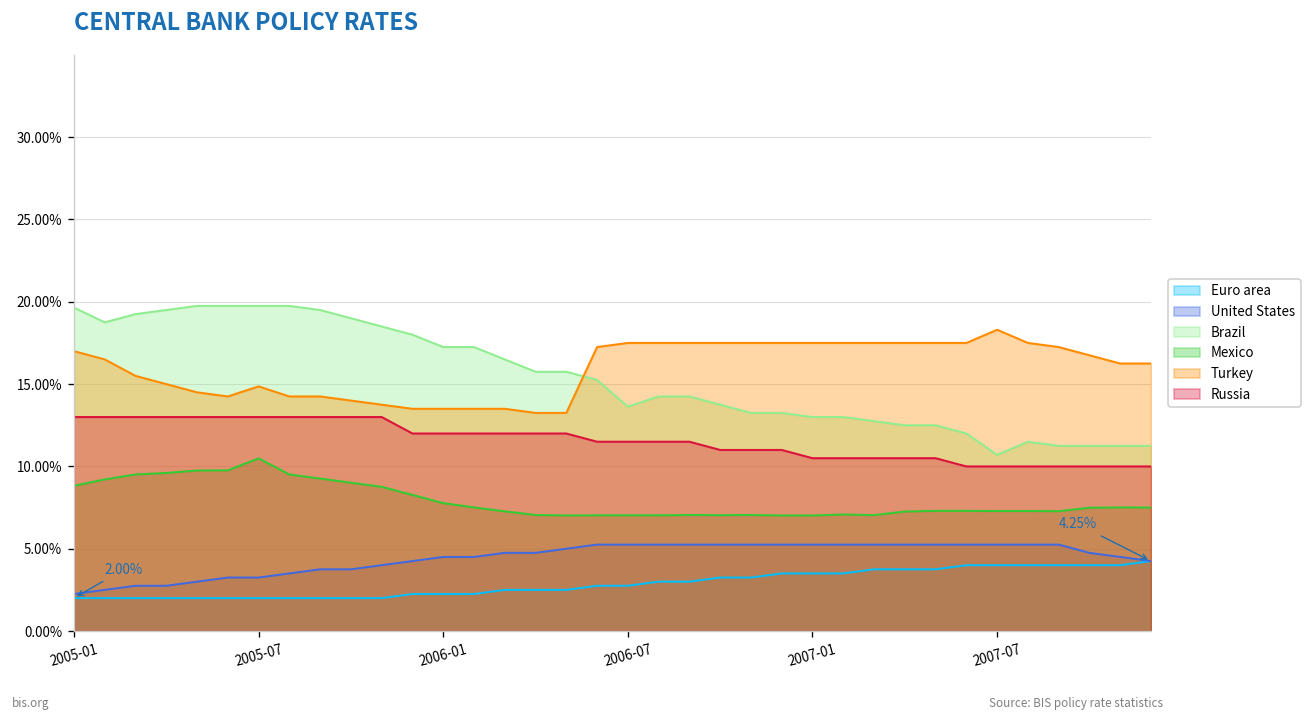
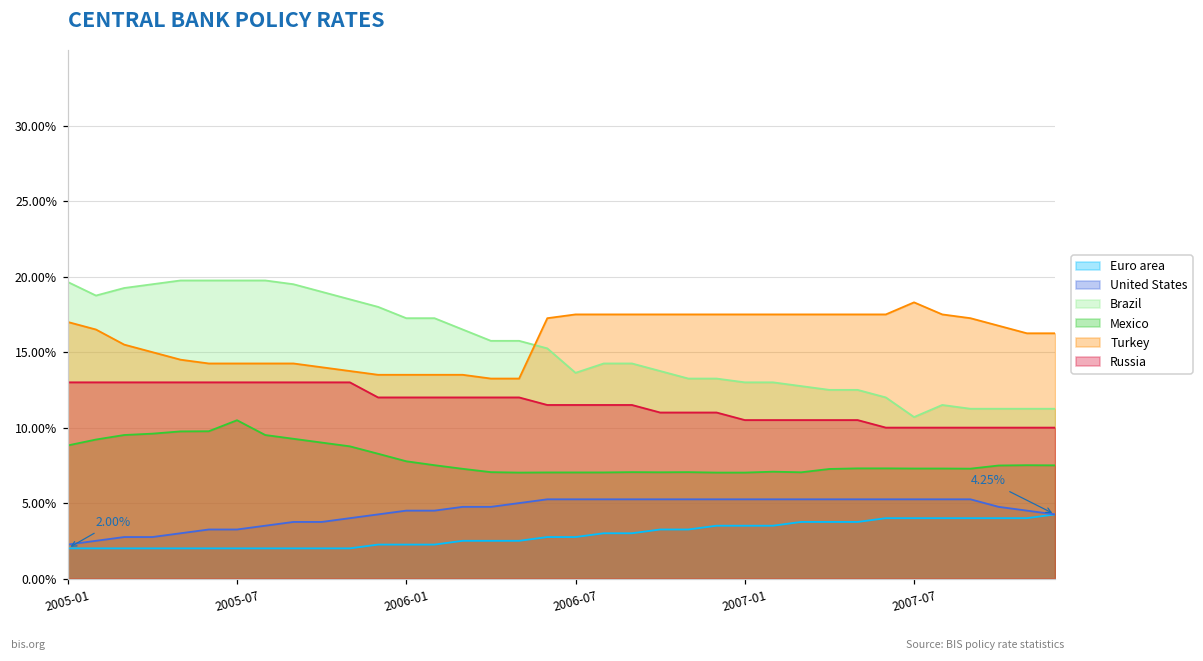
  {
    "Brazil": {
      "2005-01": "19.7%",
      "2005-07": "19.8%",
      "2006-01": "17.3%",
      "2006-07": "13.6%",
      "2007-01": "13.0%",
      "2007-07": "10.7%"
    },
    "Mexico": {
      "2005-01": "8.8%",
      "2005-07": "10.5%",
      "2006-01": "7.8%",
      "2006-07": "7.0%",
      "2007-01": "7.0%",
      "2007-07": "7.3%"
    },
    "Turkey": {
      "2005-01": "17.0%",
-     "2005-07": "14.9%",
+     "2005-07": "14.3%",
      "2006-01": "13.5%",
      "2006-07": "17.5%",
      "2007-01": "17.5%",
      "2007-07": "18.3%"
    },
    "Russia": {
      "2005-01": "13.0%",
      "2005-07": "13.0%",
      "2006-01": "12.0%",
      "2006-07": "11.5%",
      "2007-01": "10.5%",
      "2007-07": "10.0%"
    }
  }
